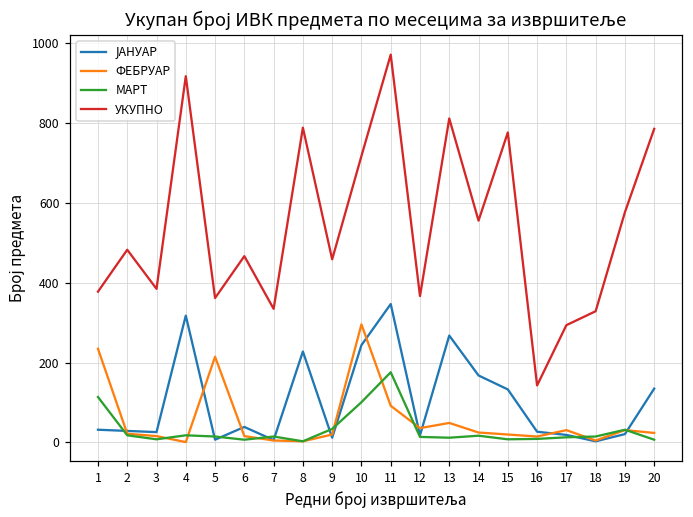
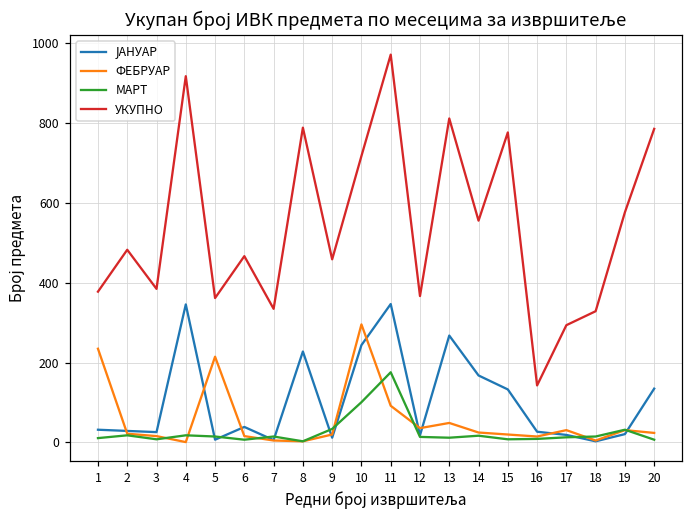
  {
    "ЈАНУАР": {
      "1": 30,
      "3": 30,
-     "4": 320,
+     "4": 350,
      "5": 10,
      "6": 40,
      "8": 230,
      "9": 10,
      "10": 240,
      "11": 350,
      "13": 270,
      "14": 170,
      "15": 130,
      "16": 30,
      "19": 20,
      "20": 140
    },
    "ФЕБРУАР": {
      "1": 240,
      "3": 20,
      "4": 0,
      "5": 220,
      "6": 20,
      "9": 20,
      "10": 300,
      "11": 90,
      "12": 40,
      "13": 50,
      "14": 30,
      "15": 20,
      "17": 30,
      "20": 20
    },
    "МАРТ": {
-     "1": 110,
+     "1": 10,
      "3": 10,
      "4": 20,
      "5": 20,
      "6": 10,
      "7": 20,
      "9": 30,
      "10": 100,
      "11": 180,
      "13": 10,
      "14": 20,
      "15": 10,
      "18": 20,
      "20": 10
    },
    "УКУПНО": {
      "1": 380,
      "2": 480,
      "3": 390,
      "4": 920,
      "5": 360,
      "6": 470,
      "7": 340,
      "8": 790,
      "9": 460,
      "10": 720,
      "11": 970,
      "12": 370,
      "13": 810,
      "14": 560,
      "15": 780,
      "16": 140,
      "17": 290,
      "18": 330,
      "19": 580,
      "20": 790
    }
  }
